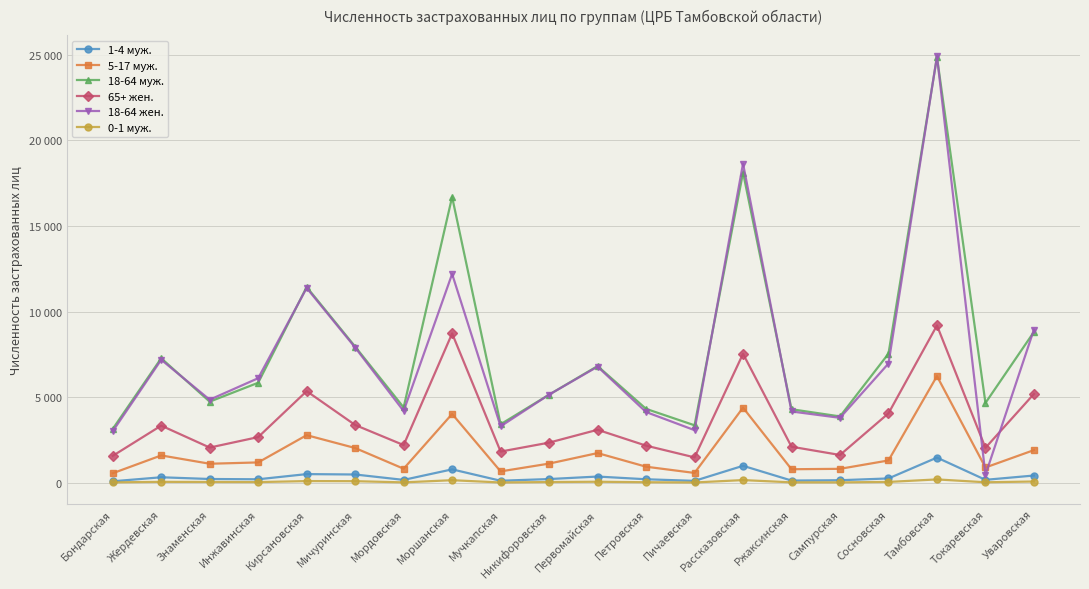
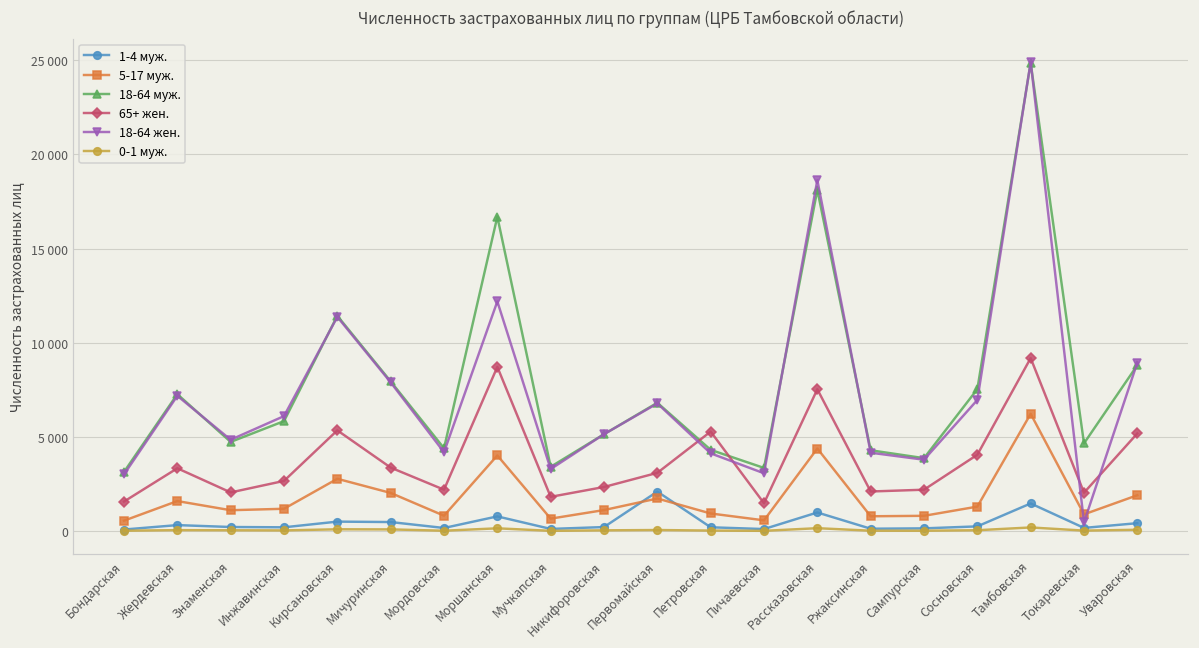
  {
    "1-4 муж.": {
      "Жердевская": 300,
      "Знаменская": 200,
      "Инжавинская": 200,
      "Кирсановская": 500,
      "Мичуринская": 500,
      "Моршанская": 800,
      "Никифоровская": 200,
-     "Первомайская": 400,
+     "Первомайская": 2100,
      "Петровская": 200,
      "Рассказовская": 1000,
      "Сосновская": 300,
      "Тамбовская": 1500,
      "Уваровская": 400
    },
    "18-64 муж.": {
      "Инжавинская": 5800,
      "Мордовская": 4400,
      "Моршанская": 16700,
      "Петровская": 4300,
      "Пичаевская": 3400,
      "Рассказовская": 18100,
      "Сосновская": 7500,
      "Токаревская": 4700
    },
    "65+ жен.": {
      "Бондарская": 1600,
      "Жердевская": 3300,
      "Знаменская": 2100,
      "Инжавинская": 2700,
      "Кирсановская": 5400,
      "Мичуринская": 3400,
      "Мордовская": 2200,
      "Моршанская": 8700,
      "Мучкапская": 1800,
      "Никифоровская": 2300,
      "Первомайская": 3100,
-     "Петровская": 2200,
+     "Петровская": 5300,
      "Пичаевская": 1500,
      "Рассказовская": 7500,
      "Ржаксинская": 2100,
-     "Сампурская": 1600,
+     "Сампурская": 2200,
      "Сосновская": 4100,
      "Тамбовская": 9200,
      "Токаревская": 2000,
      "Уваровская": 5200
    },
    "18-64 жен.": {
      "Инжавинская": 6100,
      "Мордовская": 4200,
      "Моршанская": 12200,
      "Петровская": 4100,
      "Пичаевская": 3100,
      "Рассказовская": 18600,
      "Сосновская": 7000,
      "Токаревская": 500
    }
  }
